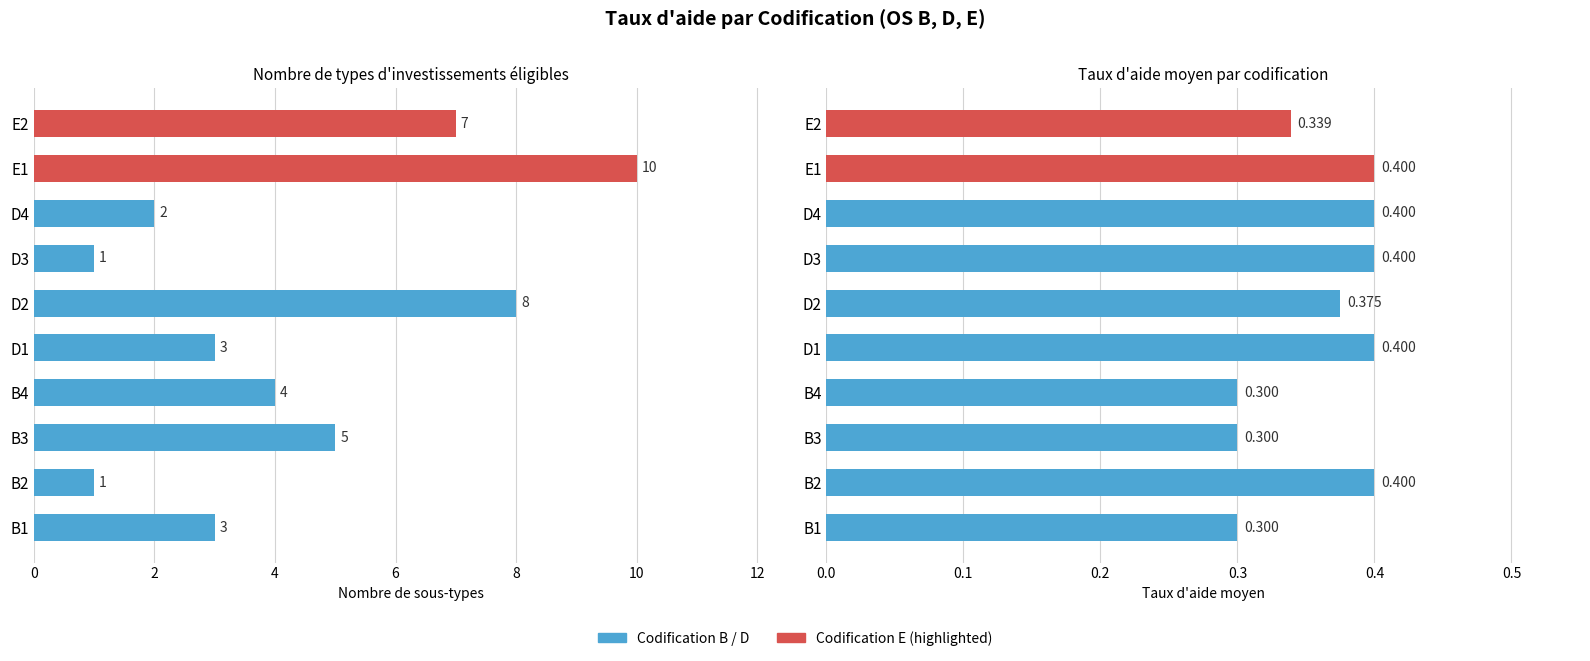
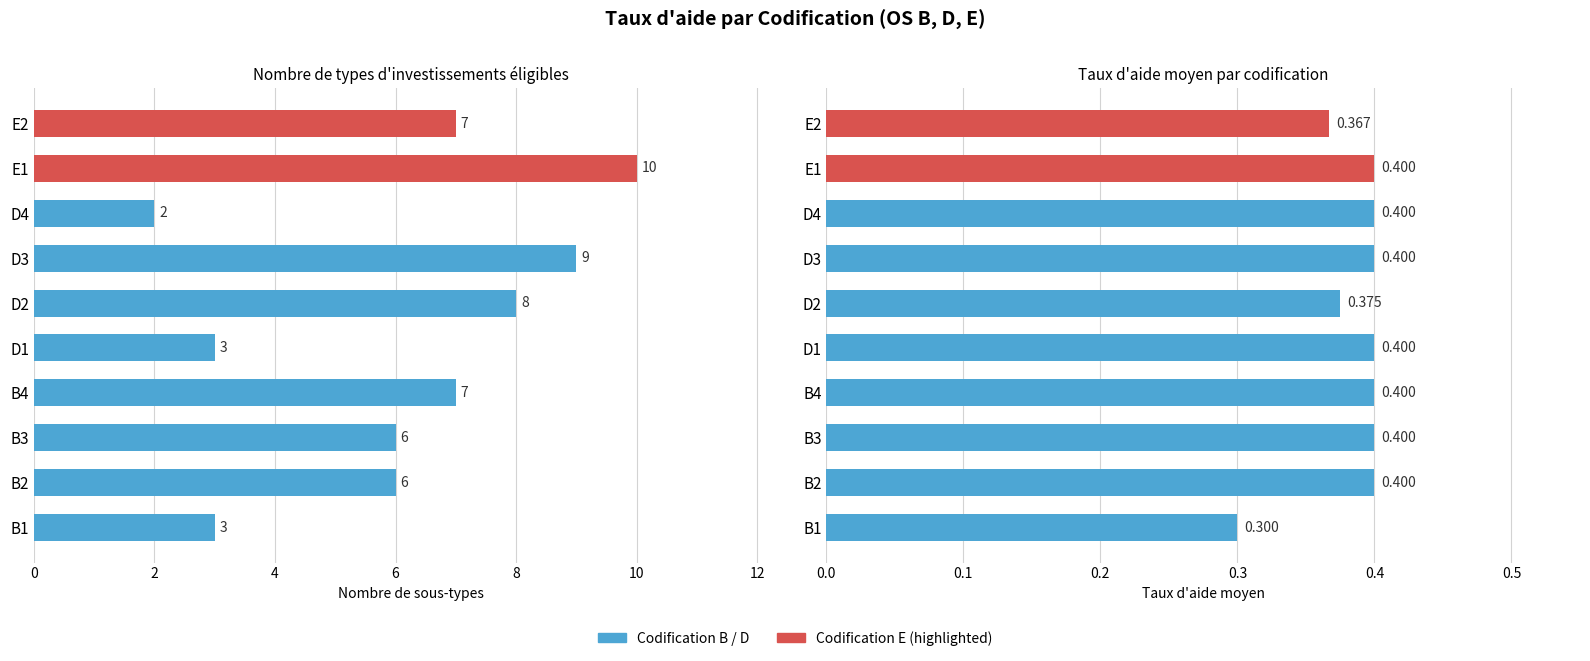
  {
    "Nombre de types d'investissements éligibles": {
      "E2": 7,
      "E1": 10,
      "D4": 2,
-     "D3": 1,
+     "D3": 9,
      "D2": 8,
      "D1": 3,
-     "B4": 4,
-     "B3": 5,
-     "B2": 1,
+     "B4": 7,
+     "B3": 6,
+     "B2": 6,
      "B1": 3
    },
    "Taux d'aide moyen par codification": {
-     "E2": 0.339,
+     "E2": 0.367,
      "E1": 0.400,
      "D4": 0.400,
      "D3": 0.400,
      "D2": 0.375,
      "D1": 0.400,
-     "B4": 0.300,
-     "B3": 0.300,
+     "B4": 0.400,
+     "B3": 0.400,
      "B2": 0.400,
      "B1": 0.300
    }
  }
